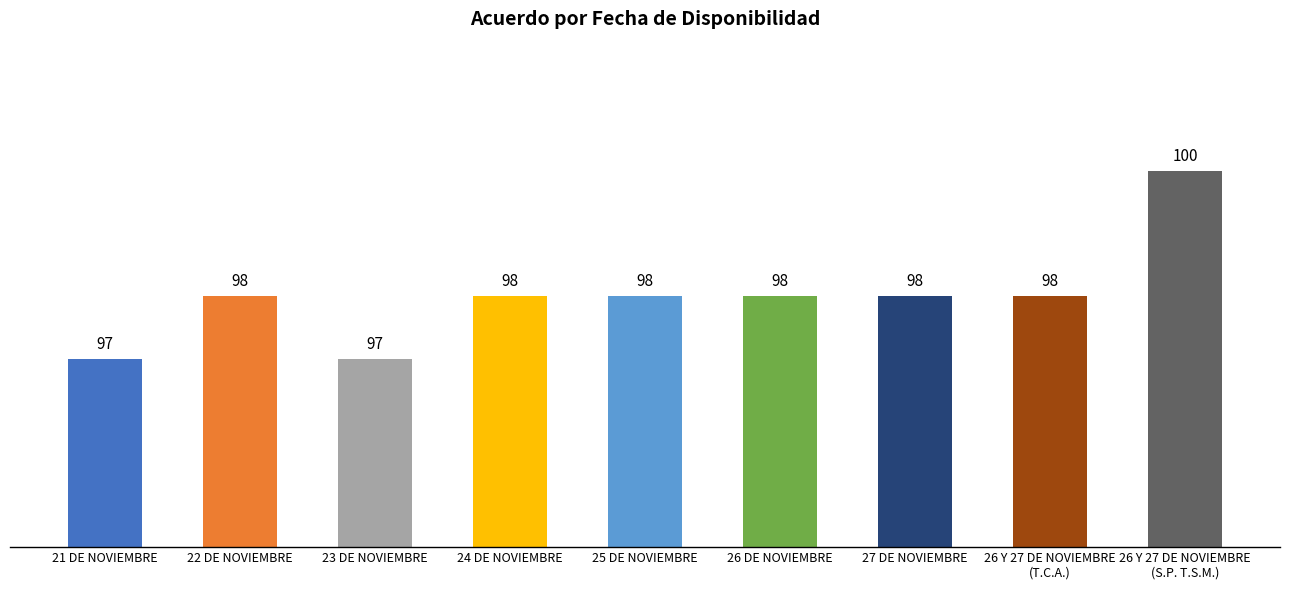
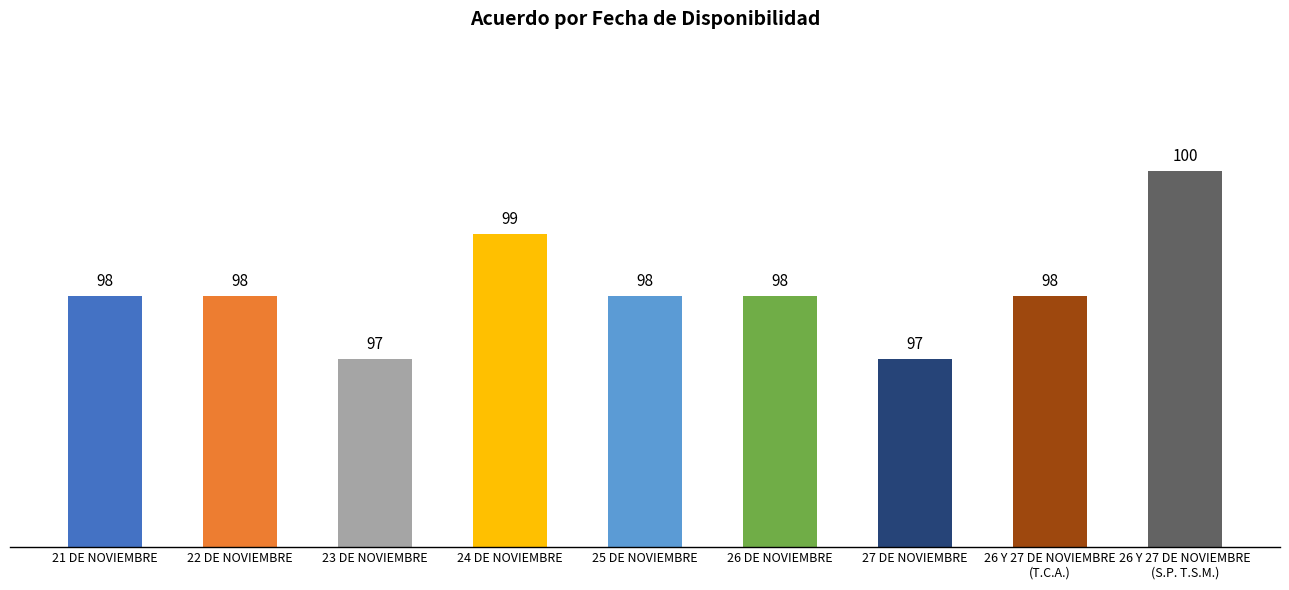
  {
-   "21 DE NOVIEMBRE": 97,
+   "21 DE NOVIEMBRE": 98,
    "22 DE NOVIEMBRE": 98,
    "23 DE NOVIEMBRE": 97,
-   "24 DE NOVIEMBRE": 98,
+   "24 DE NOVIEMBRE": 99,
    "25 DE NOVIEMBRE": 98,
    "26 DE NOVIEMBRE": 98,
-   "27 DE NOVIEMBRE": 98,
+   "27 DE NOVIEMBRE": 97,
    "26 Y 27 DE NOVIEMBRE (T.C.A.)": 98,
    "26 Y 27 DE NOVIEMBRE (S.P. T.S.M.)": 100
  }
